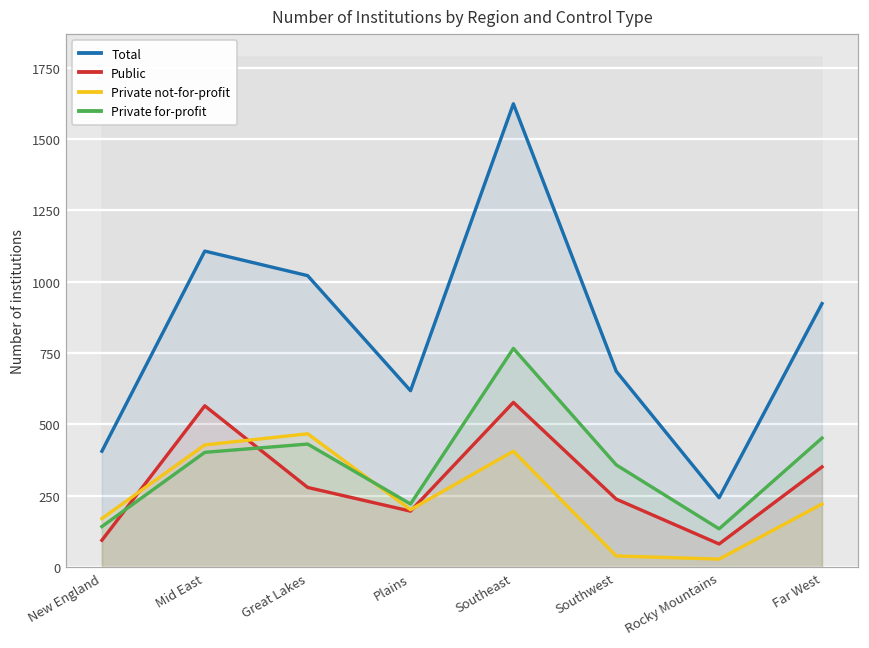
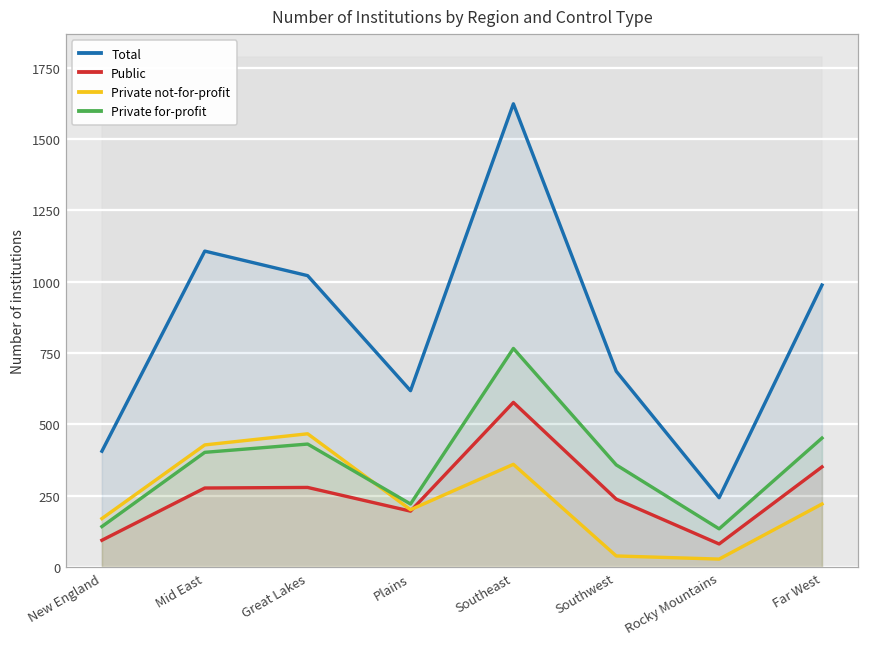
  {
    "Total": {
      "New England": 410,
      "Mid East": 1110,
      "Great Lakes": 1020,
      "Plains": 620,
      "Southeast": 1620,
      "Southwest": 690,
      "Rocky Mountains": 240,
-     "Far West": 920
+     "Far West": 990
    },
    "Public": {
      "New England": 90,
-     "Mid East": 570,
+     "Mid East": 280,
      "Great Lakes": 280,
      "Southeast": 580,
      "Southwest": 240,
      "Rocky Mountains": 80,
      "Far West": 350
    },
    "Private not-for-profit": {
      "New England": 170,
      "Mid East": 430,
      "Great Lakes": 470,
-     "Southeast": 410,
+     "Southeast": 360,
      "Southwest": 40,
      "Rocky Mountains": 30,
      "Far West": 220
    },
    "Private for-profit": {
      "New England": 140,
      "Mid East": 400,
      "Great Lakes": 430,
      "Plains": 220,
      "Southeast": 770,
      "Southwest": 360,
      "Rocky Mountains": 130,
      "Far West": 450
    }
  }
